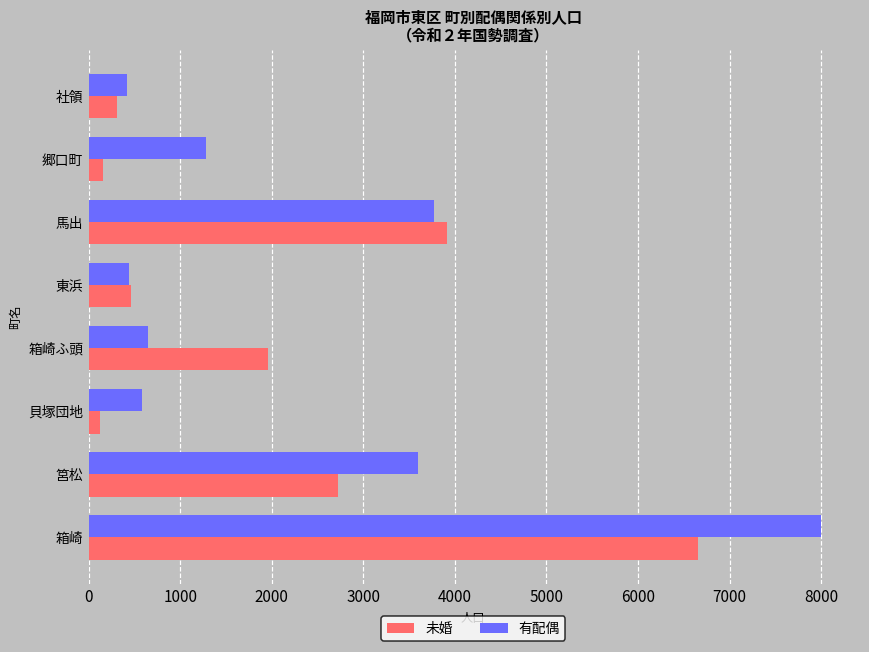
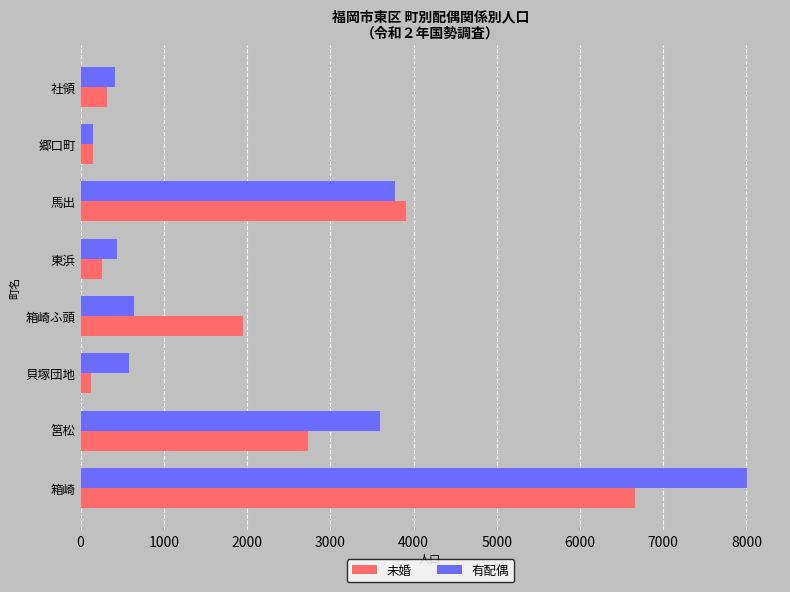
  {
    "未婚": {
      "社領": 300,
      "郷口町": 200,
      "馬出": 3900,
-     "東浜": 500,
+     "東浜": 300,
      "箱崎ふ頭": 2000,
      "貝塚団地": 100,
      "筥松": 2700,
      "箱崎": 6700
    },
    "有配偶": {
      "社領": 400,
-     "郷口町": 1300,
+     "郷口町": 200,
      "馬出": 3800,
      "東浜": 400,
      "箱崎ふ頭": 600,
      "貝塚団地": 600,
      "筥松": 3600,
      "箱崎": 8000
    }
  }
